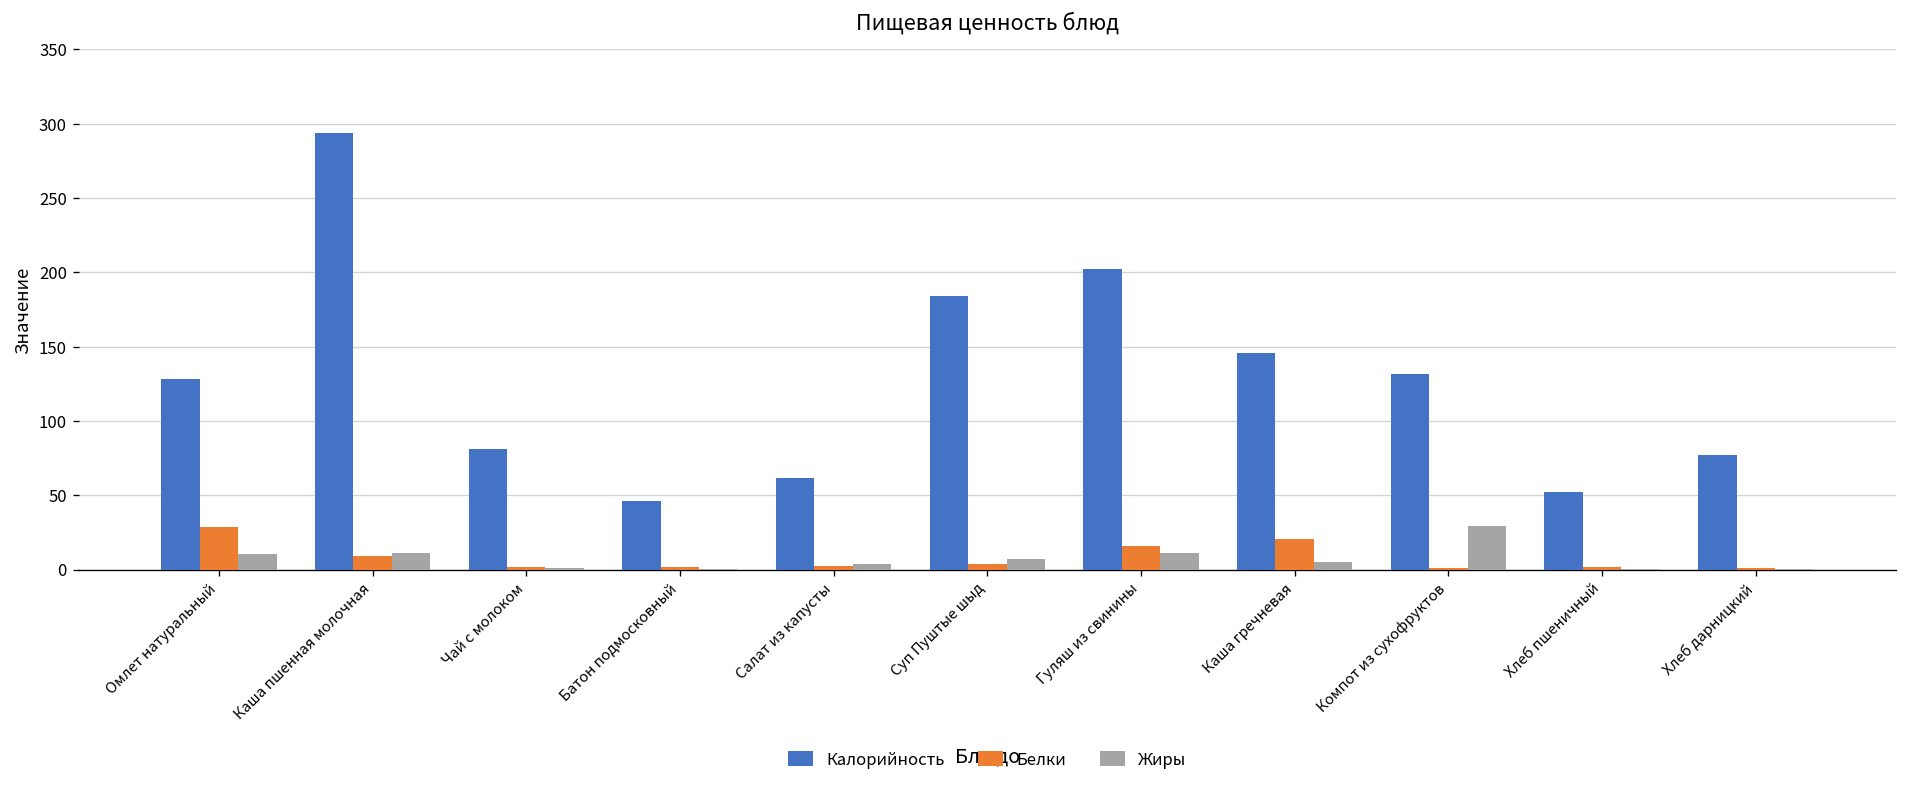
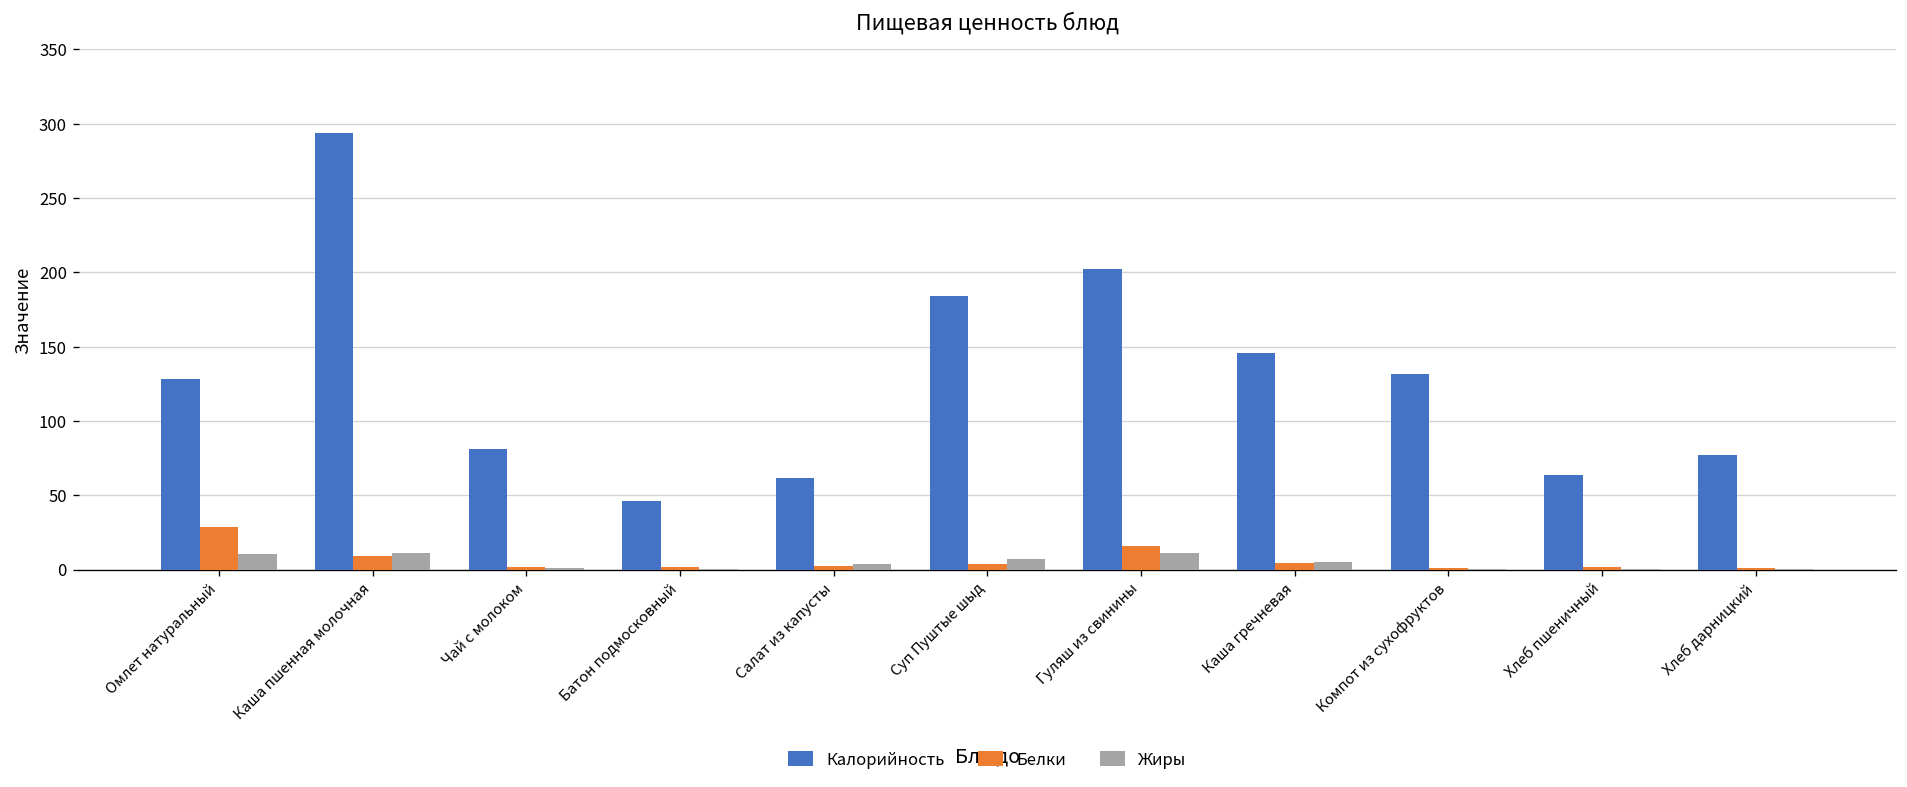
  {
    "Калорийность": {
      "Омлет натуральный": 128,
      "Каша пшенная молочная": 294,
      "Чай с молоком": 81,
      "Батон подмосковный": 46,
      "Салат из капусты": 61,
      "Суп Пуштые шыд": 184,
      "Гуляш из свинины": 202,
      "Каша гречневая": 146,
      "Компот из сухофруктов": 132,
-     "Хлеб пшеничный": 52,
+     "Хлеб пшеничный": 63,
      "Хлеб дарницкий": 77
    },
    "Белки": {
      "Омлет натуральный": 29,
      "Каша пшенная молочная": 9,
      "Салат из капусты": 2,
      "Суп Пуштые шыд": 4,
      "Гуляш из свинины": 16,
-     "Каша гречневая": 21
+     "Каша гречневая": 5
    },
    "Жиры": {
      "Омлет натуральный": 11,
      "Каша пшенная молочная": 11,
      "Салат из капусты": 4,
      "Суп Пуштые шыд": 7,
      "Гуляш из свинины": 11,
      "Каша гречневая": 5,
-     "Компот из сухофруктов": 29
+     "Компот из сухофруктов": 0
    }
  }
